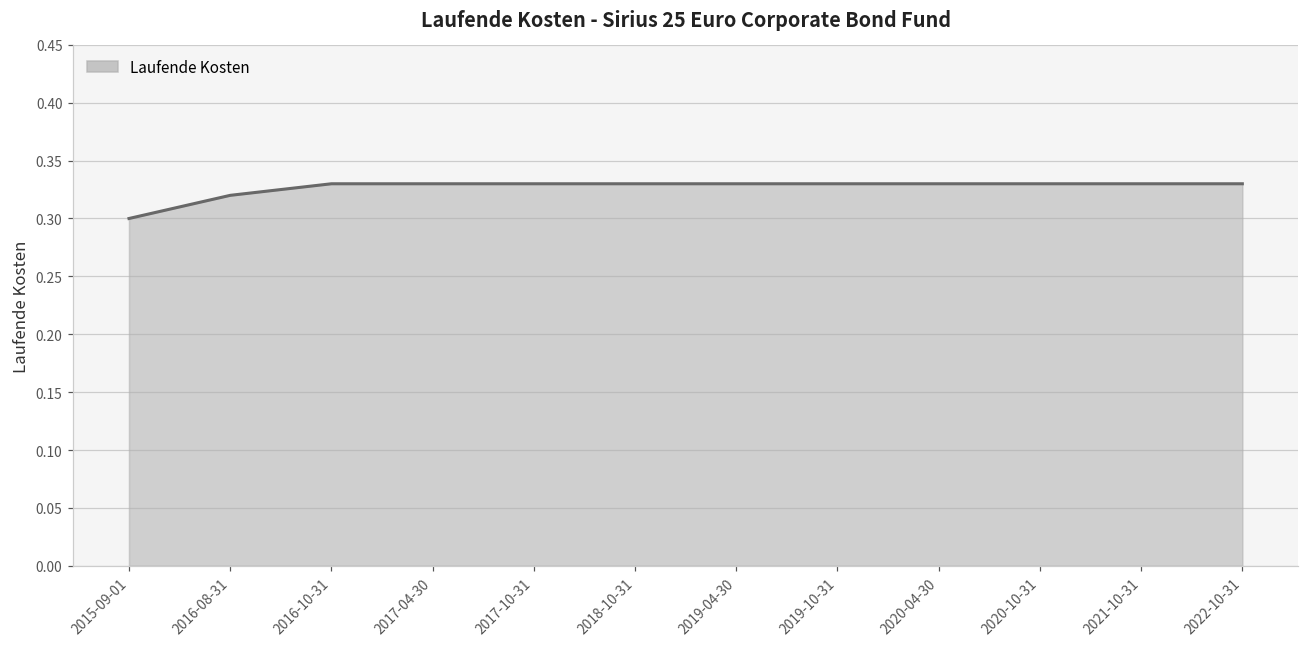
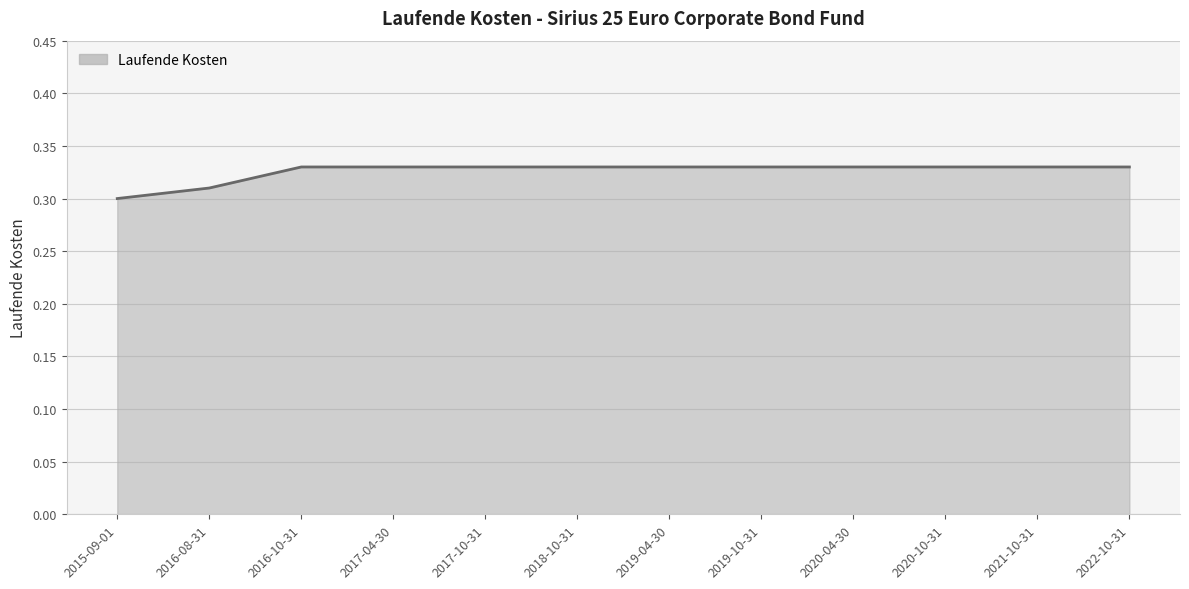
  {
    "2015-09-01": 0.30,
-   "2016-08-31": 0.32,
+   "2016-08-31": 0.31,
    "2016-10-31": 0.33,
    "2017-04-30": 0.33,
    "2017-10-31": 0.33,
    "2018-10-31": 0.33,
    "2019-04-30": 0.33,
    "2019-10-31": 0.33,
    "2020-04-30": 0.33,
    "2020-10-31": 0.33,
    "2021-10-31": 0.33,
    "2022-10-31": 0.33
  }
